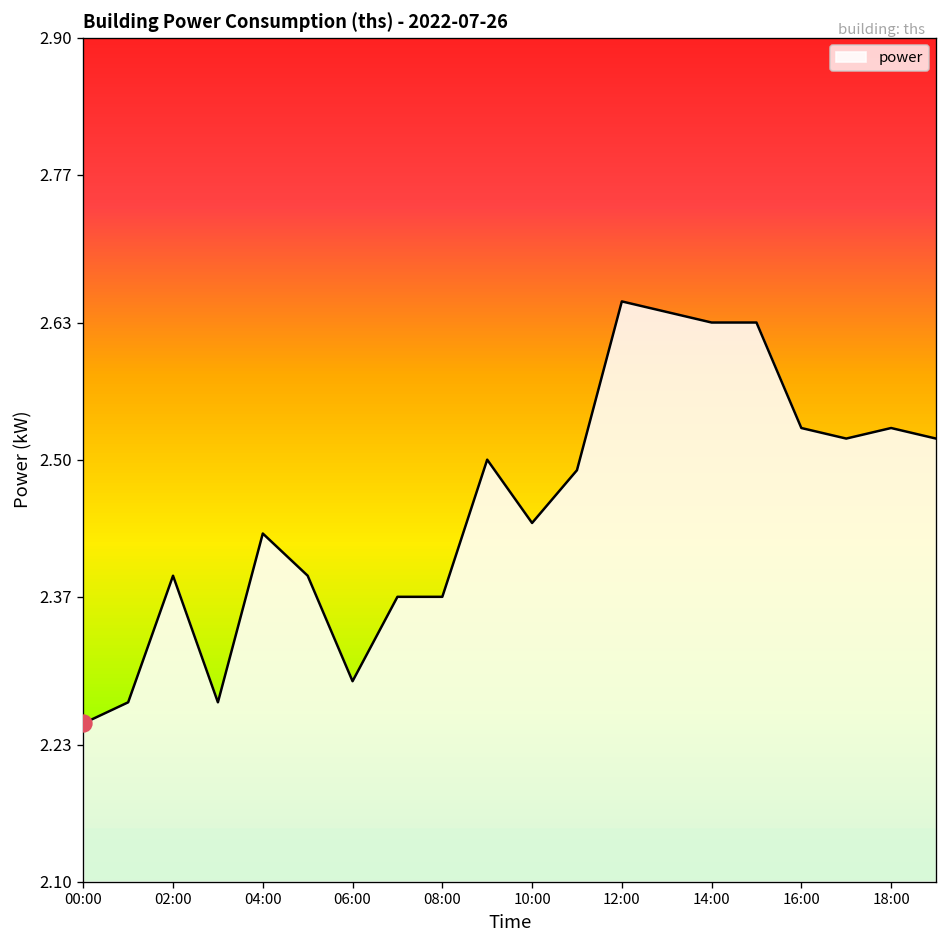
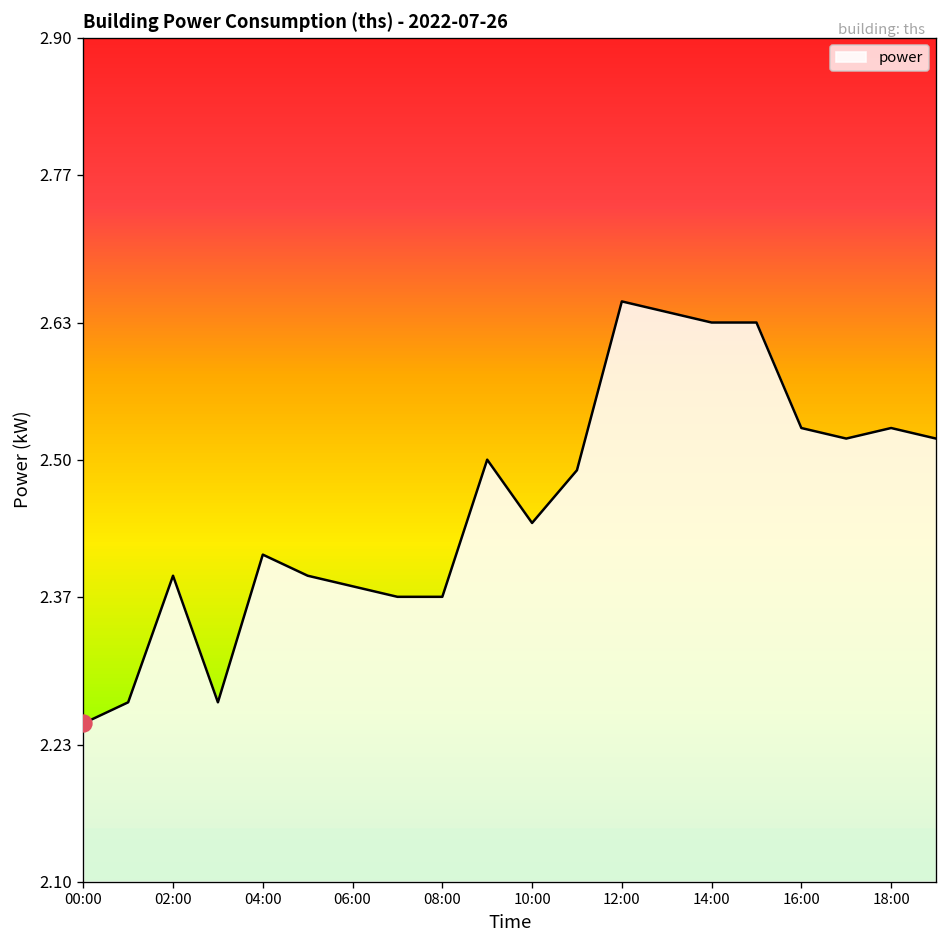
  {
    "power": {
      "02:00": 2.39,
-     "04:00": 2.43,
-     "06:00": 2.29,
+     "04:00": 2.41,
+     "06:00": 2.38,
      "08:00": 2.37,
      "10:00": 2.44,
      "12:00": 2.65,
      "14:00": 2.63,
      "16:00": 2.53,
      "18:00": 2.53
    }
  }
